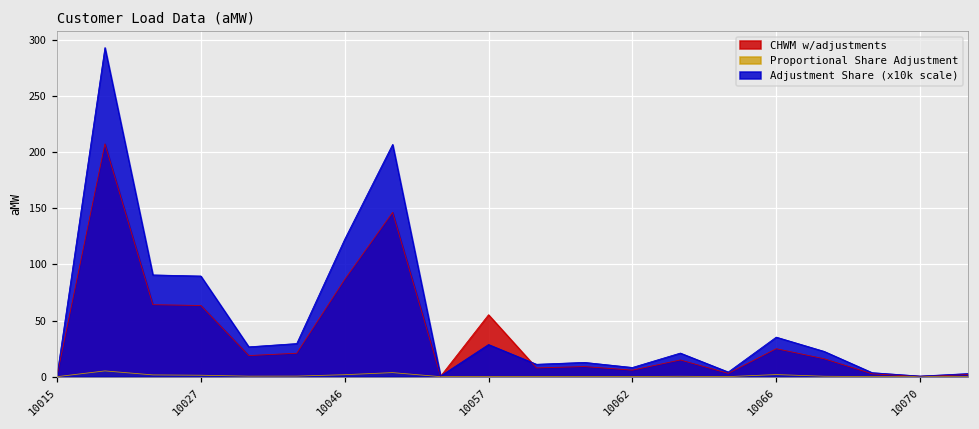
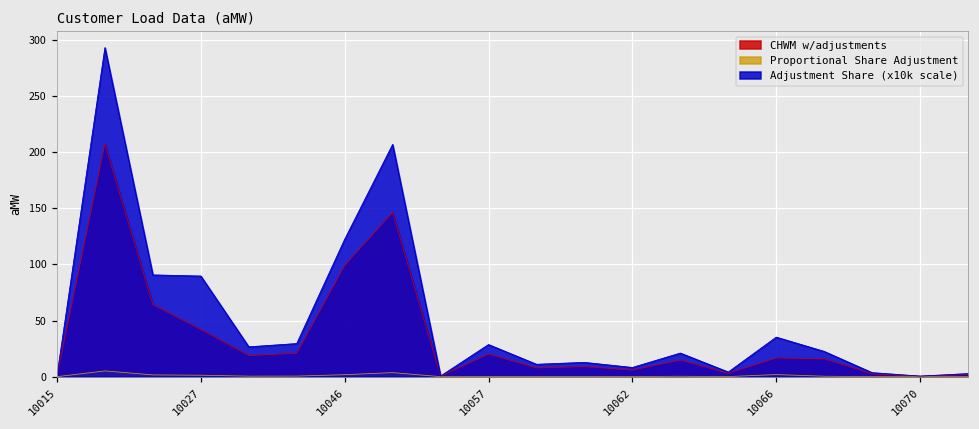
  {
    "CHWM w/adjustments": {
-     "10027": 63,
-     "10046": 87,
-     "10057": 55,
-     "10066": 25
+     "10027": 42,
+     "10046": 99,
+     "10057": 20,
+     "10066": 17
    },
    "Proportional Share Adjustment": {
      "10027": 1,
      "10046": 2,
      "10057": 0,
      "10062": 0,
      "10066": 2
    },
    "Adjustment Share (x10k scale)": {
      "10027": 90,
      "10046": 122,
      "10057": 29,
      "10066": 35
    }
  }
